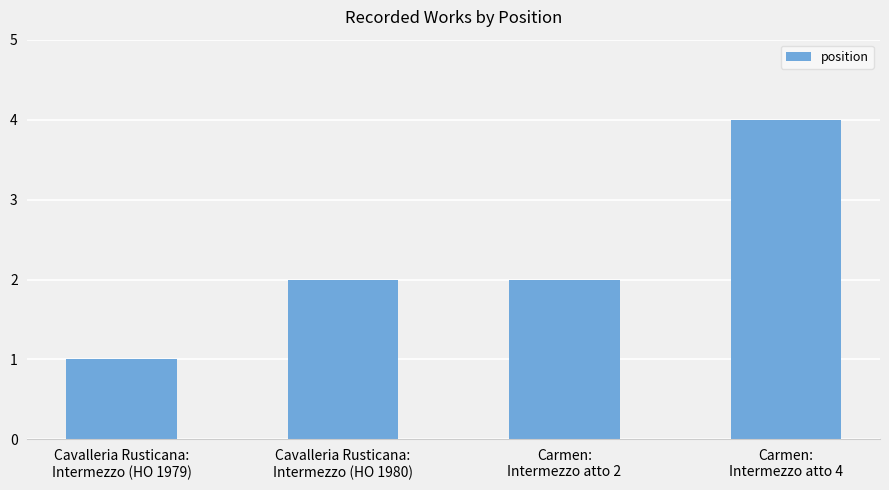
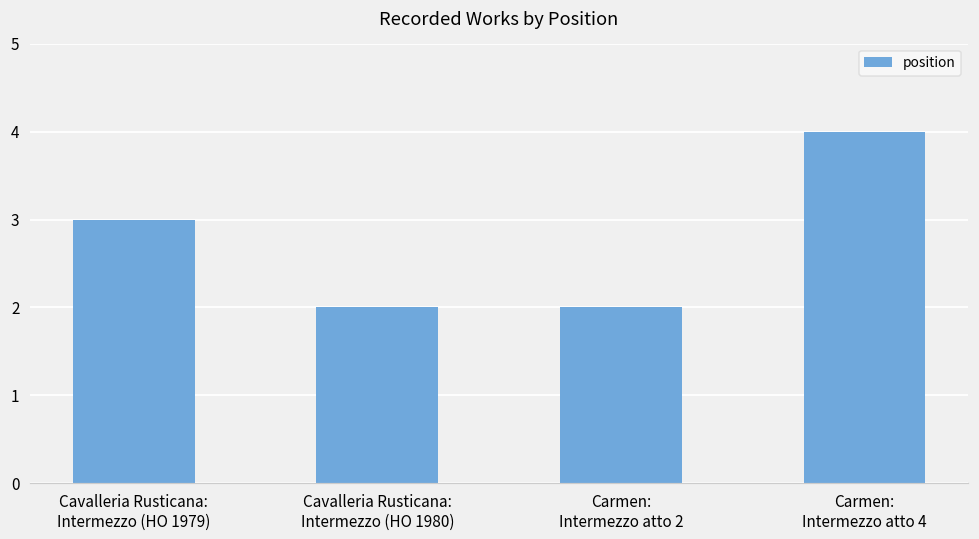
  {
-   "Cavalleria Rusticana: Intermezzo (HO 1979)": 1,
+   "Cavalleria Rusticana: Intermezzo (HO 1979)": 3,
    "Cavalleria Rusticana: Intermezzo (HO 1980)": 2,
    "Carmen: Intermezzo atto 2": 2,
    "Carmen: Intermezzo atto 4": 4
  }
